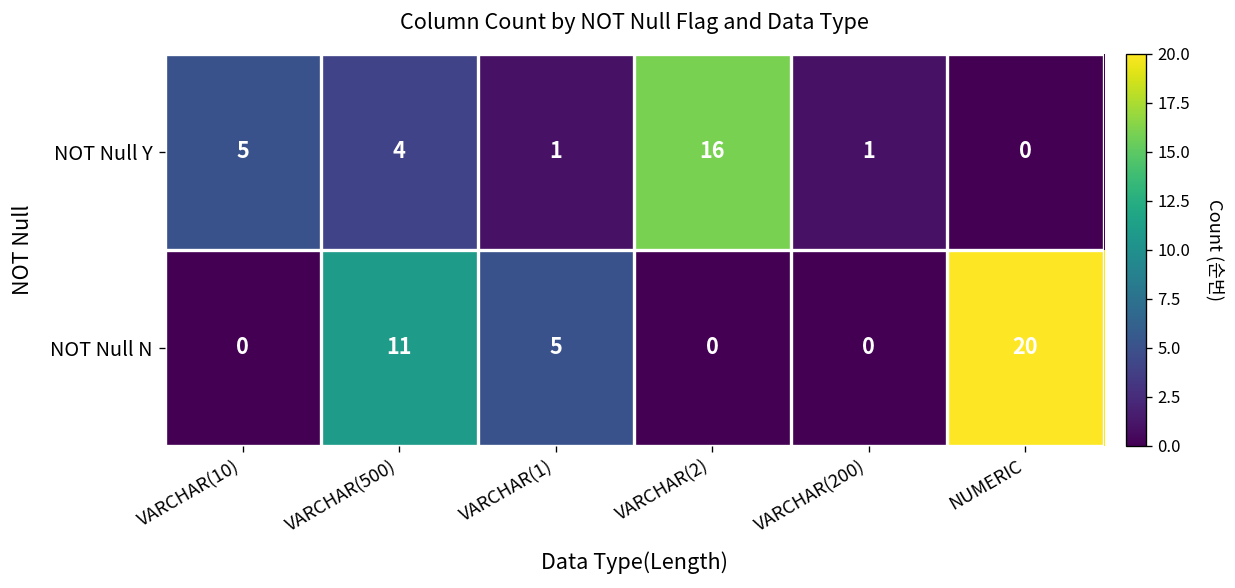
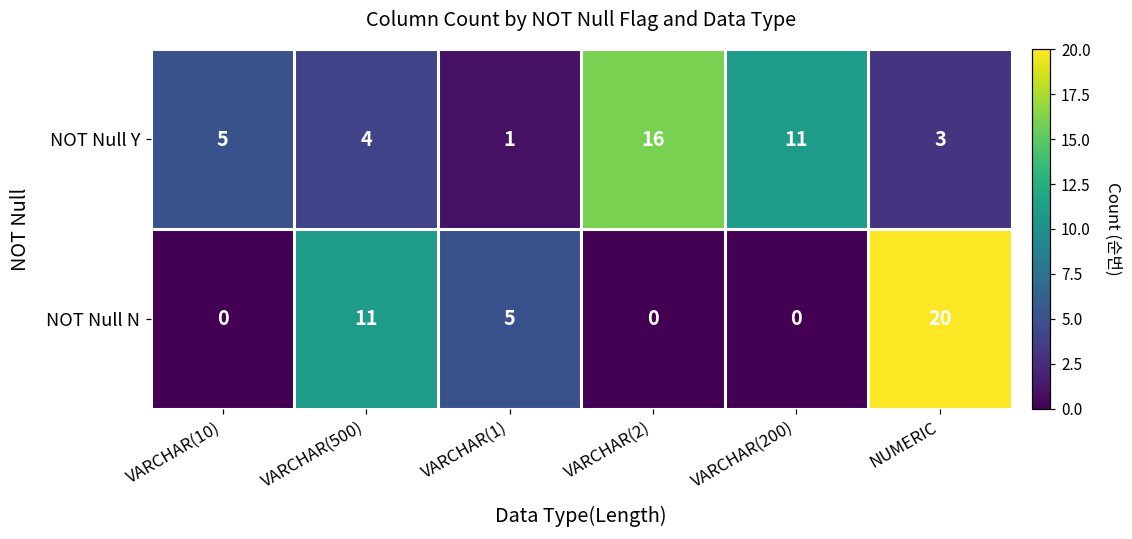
  {
    "NOT Null Y": {
      "VARCHAR(10)": 5,
      "VARCHAR(500)": 4,
      "VARCHAR(1)": 1,
      "VARCHAR(2)": 16,
-     "VARCHAR(200)": 1,
-     "NUMERIC": 0
+     "VARCHAR(200)": 11,
+     "NUMERIC": 3
    },
    "NOT Null N": {
      "VARCHAR(10)": 0,
      "VARCHAR(500)": 11,
      "VARCHAR(1)": 5,
      "VARCHAR(2)": 0,
      "VARCHAR(200)": 0,
      "NUMERIC": 20
    }
  }
